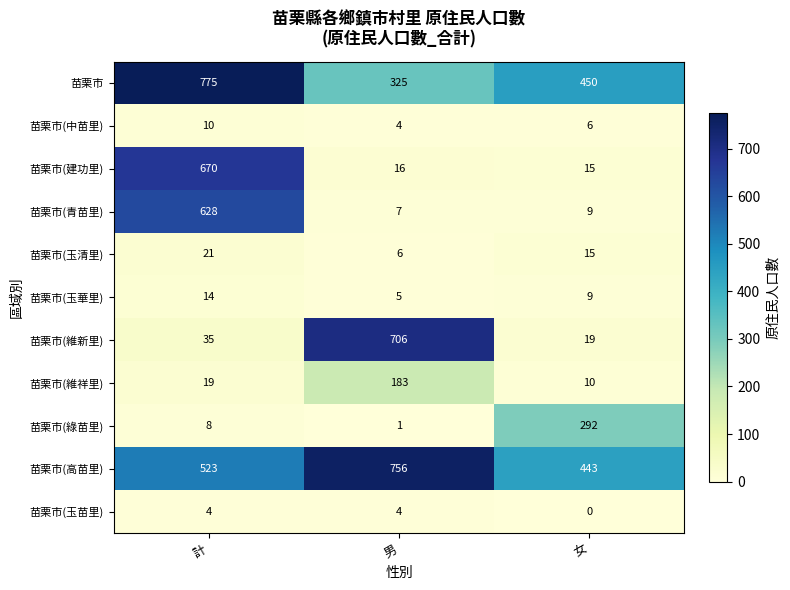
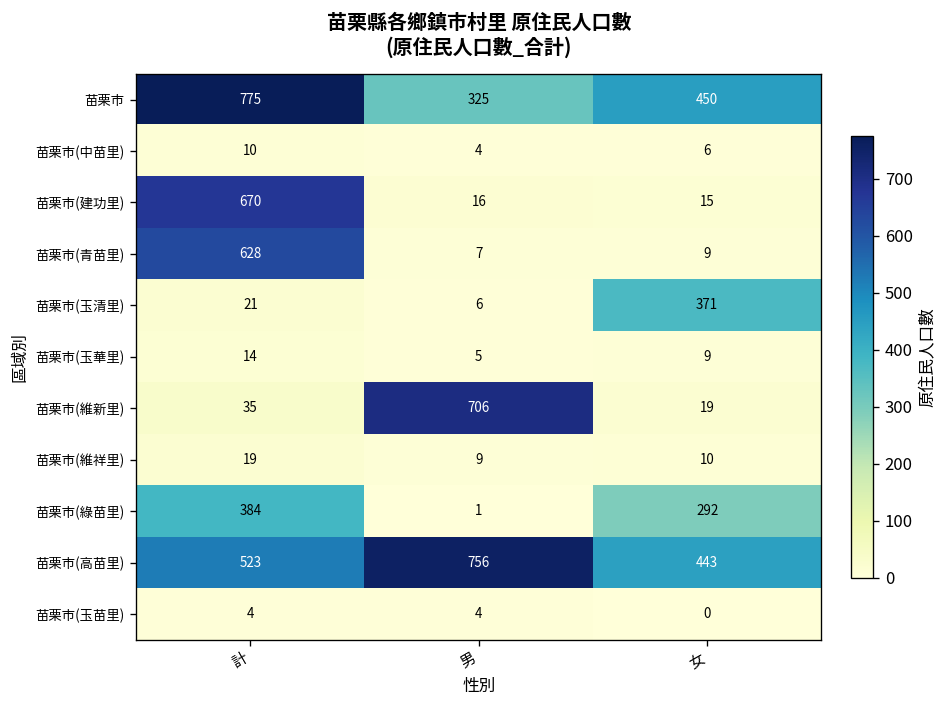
  {
    "苗栗市": {
      "計": 775,
      "男": 325,
      "女": 450
    },
    "苗栗市(中苗里)": {
      "計": 10,
      "男": 4,
      "女": 6
    },
    "苗栗市(建功里)": {
      "計": 670,
      "男": 16,
      "女": 15
    },
    "苗栗市(青苗里)": {
      "計": 628,
      "男": 7,
      "女": 9
    },
    "苗栗市(玉清里)": {
      "計": 21,
      "男": 6,
-     "女": 15
+     "女": 371
    },
    "苗栗市(玉華里)": {
      "計": 14,
      "男": 5,
      "女": 9
    },
    "苗栗市(維新里)": {
      "計": 35,
      "男": 706,
      "女": 19
    },
    "苗栗市(維祥里)": {
      "計": 19,
-     "男": 183,
+     "男": 9,
      "女": 10
    },
    "苗栗市(綠苗里)": {
-     "計": 8,
+     "計": 384,
      "男": 1,
      "女": 292
    },
    "苗栗市(高苗里)": {
      "計": 523,
      "男": 756,
      "女": 443
    },
    "苗栗市(玉苗里)": {
      "計": 4,
      "男": 4,
      "女": 0
    }
  }
